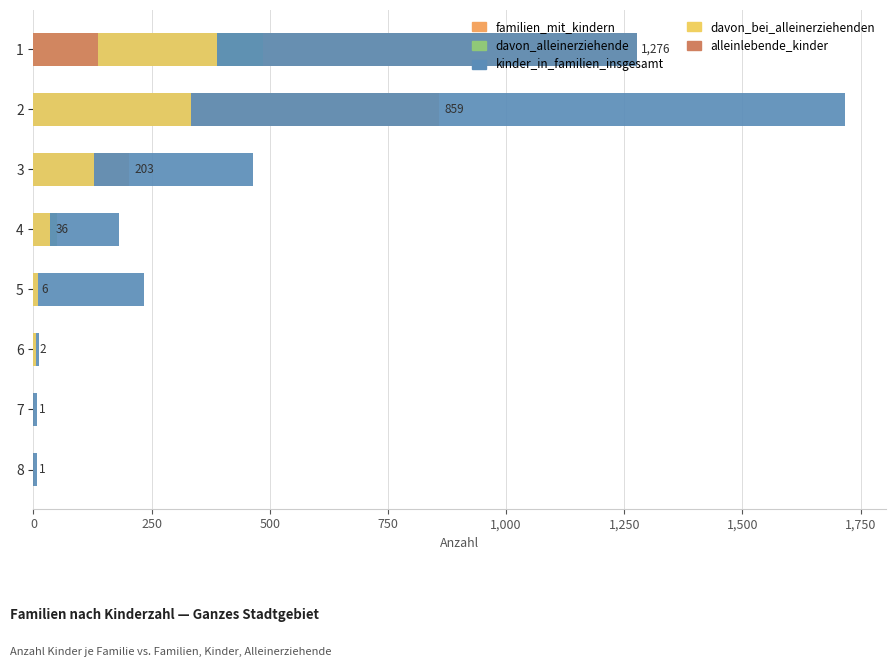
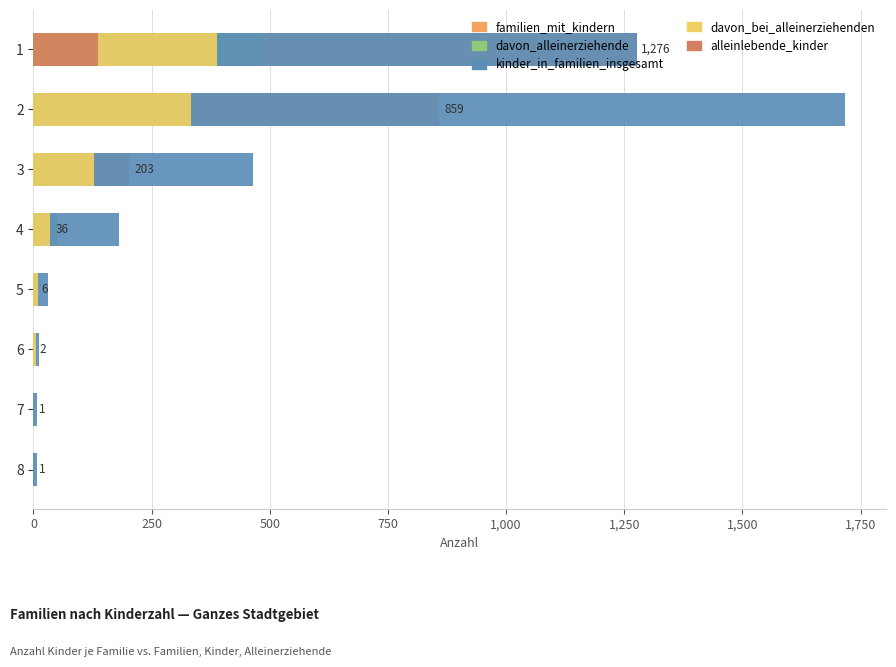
  {
    "davon_alleinerziehende": {
      "7": 0,
      "8": 0
    },
    "kinder_in_familien_insgesamt": {
-     "5": 230
+     "5": 30
    }
  }
